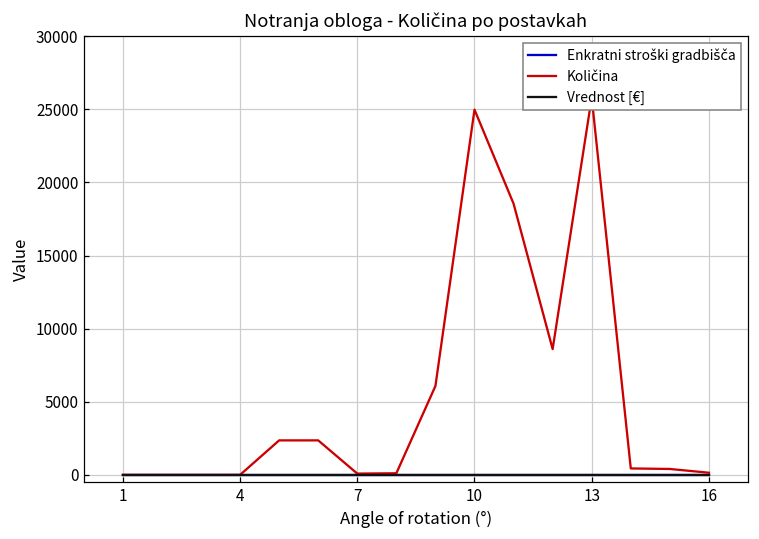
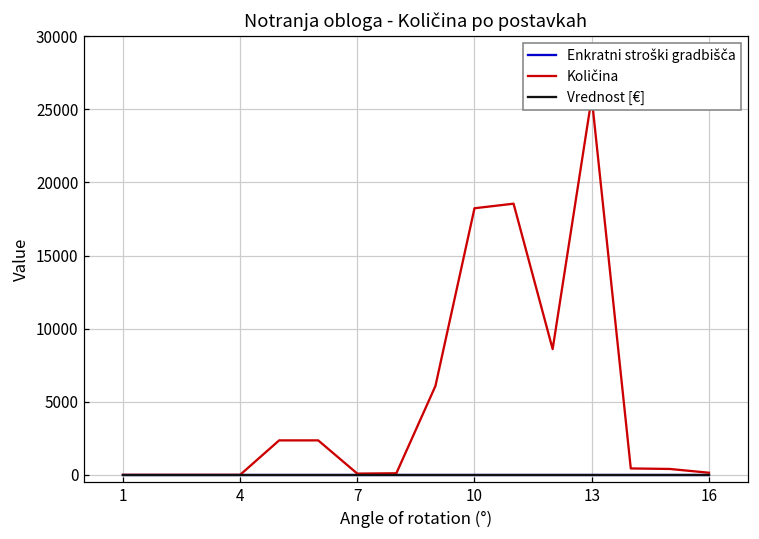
  {
    "Vrednost [€]": {
      "10": 0,
      "13": 0
    },
    "Količina": {
-     "10": 25000
+     "10": 18200
    }
  }
